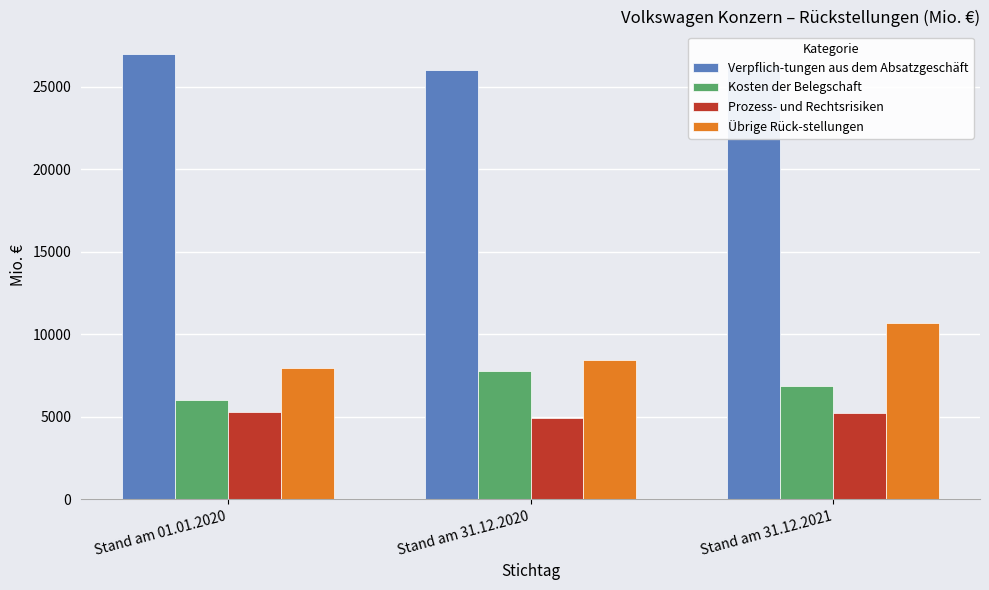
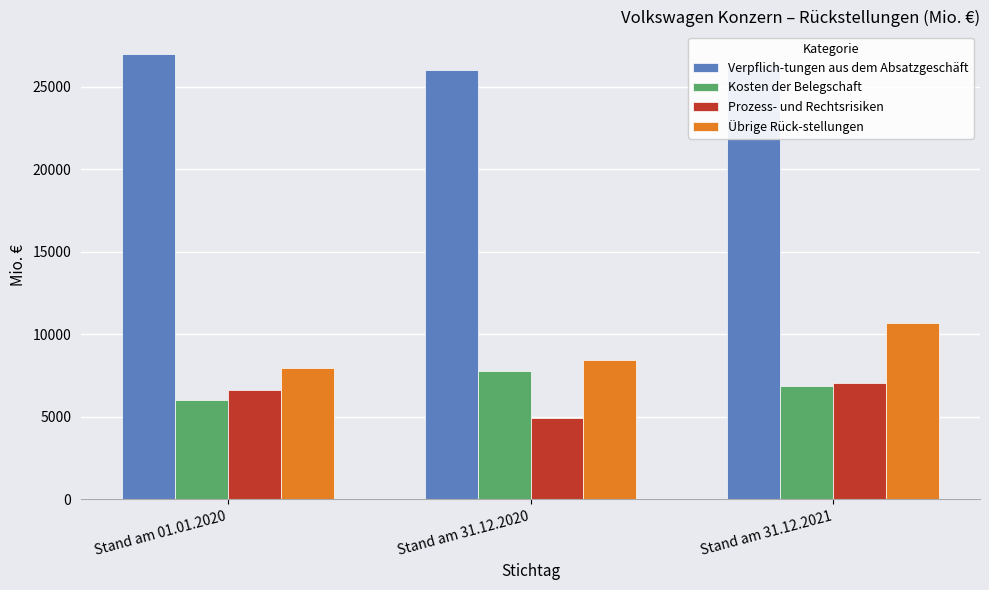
  {
    "Verpflich-tungen aus dem Absatzgeschäft": {
      "Stand am 01.01.2020": 27000,
      "Stand am 31.12.2020": 26000
    },
    "Kosten der Belegschaft": {
      "Stand am 01.01.2020": 6000,
      "Stand am 31.12.2020": 7800,
      "Stand am 31.12.2021": 6800
    },
    "Prozess- und Rechtsrisiken": {
-     "Stand am 01.01.2020": 5300,
+     "Stand am 01.01.2020": 6600,
      "Stand am 31.12.2020": 4900,
-     "Stand am 31.12.2021": 5200
+     "Stand am 31.12.2021": 7000
    },
    "Übrige Rück-stellungen": {
      "Stand am 01.01.2020": 8000,
      "Stand am 31.12.2020": 8400,
      "Stand am 31.12.2021": 10700
    }
  }
